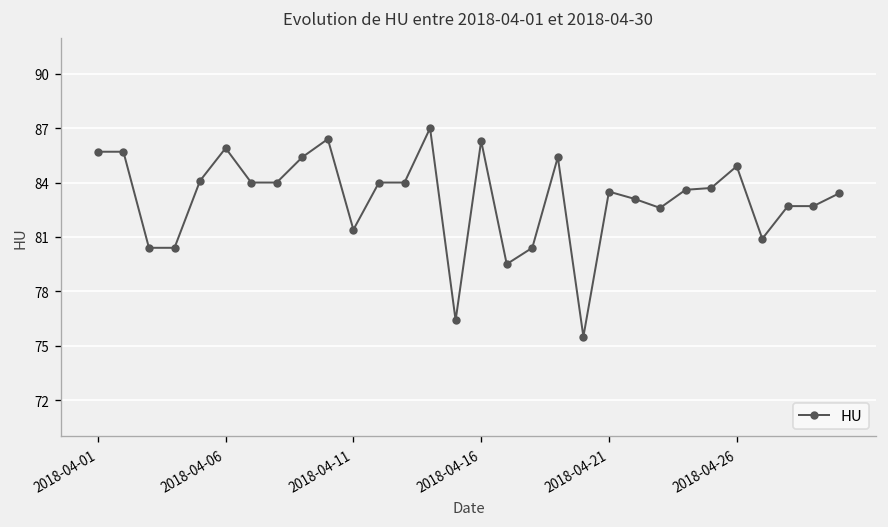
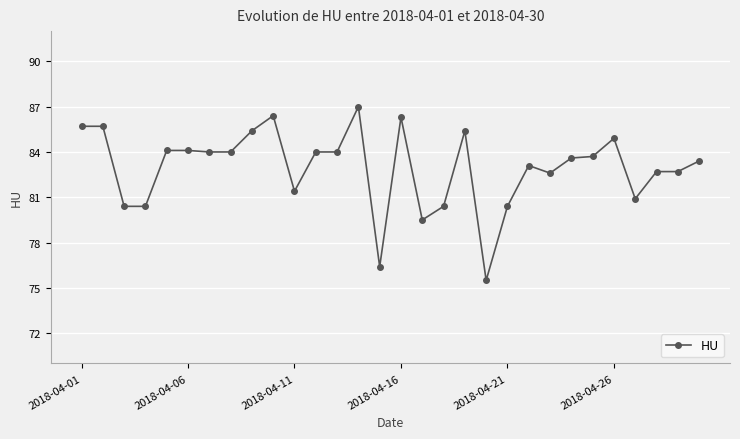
  {
    "2018-04-01": 85.7,
-   "2018-04-06": 85.9,
+   "2018-04-06": 84.1,
    "2018-04-11": 81.4,
    "2018-04-16": 86.3,
-   "2018-04-21": 83.5,
+   "2018-04-21": 80.4,
    "2018-04-26": 84.9
  }
